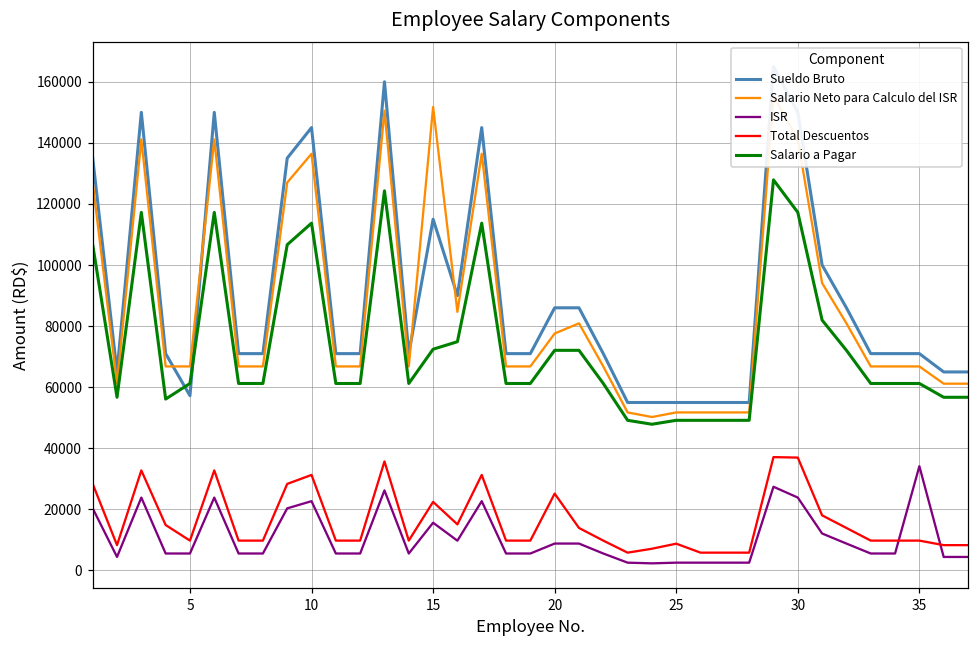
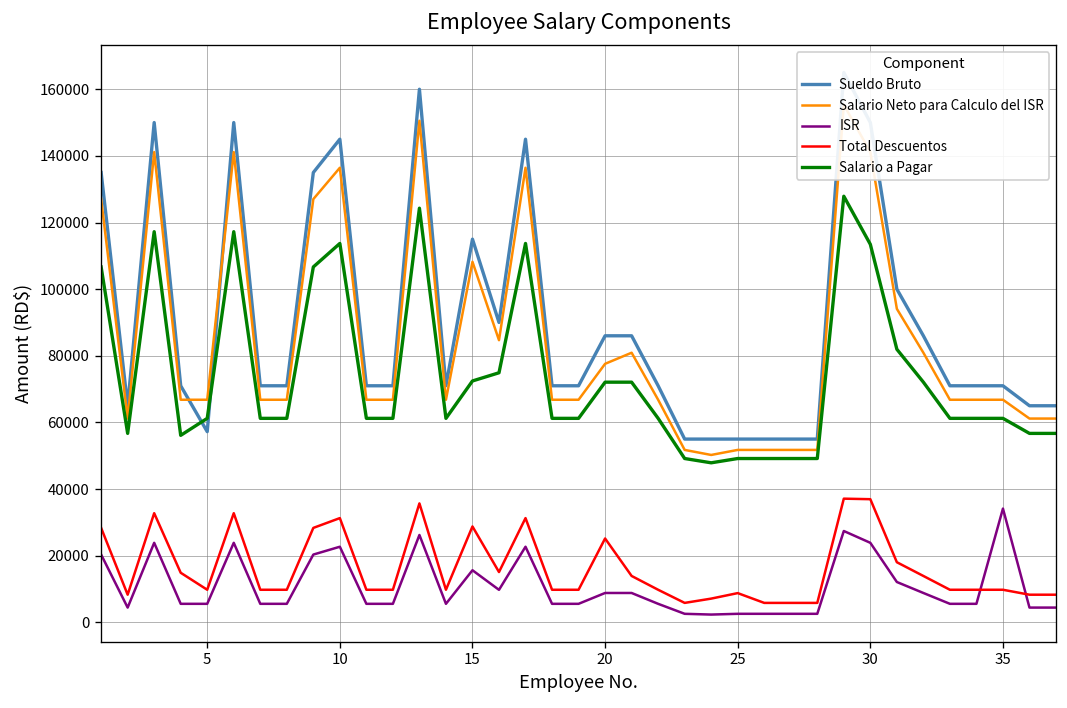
  {
    "Sueldo Bruto": {
      "5": 57000,
      "10": 145000,
      "15": 115000,
      "20": 86000,
      "25": 55000,
      "35": 71000
    },
    "Salario Neto para Calculo del ISR": {
      "5": 67000,
      "10": 136000,
-     "15": 152000,
+     "15": 108000,
      "20": 78000,
      "25": 52000,
      "35": 67000
    },
    "ISR": {
      "5": 6000,
      "10": 23000,
      "15": 16000,
      "20": 9000,
      "25": 3000,
      "30": 24000,
      "35": 34000
    },
    "Total Descuentos": {
      "5": 10000,
      "10": 31000,
-     "15": 22000,
+     "15": 29000,
      "20": 25000,
      "25": 9000,
      "30": 37000,
      "35": 10000
    },
    "Salario a Pagar": {
      "5": 61000,
      "10": 114000,
      "15": 72000,
      "20": 72000,
      "25": 49000,
-     "30": 117000,
+     "30": 113000,
      "35": 61000
    }
  }
